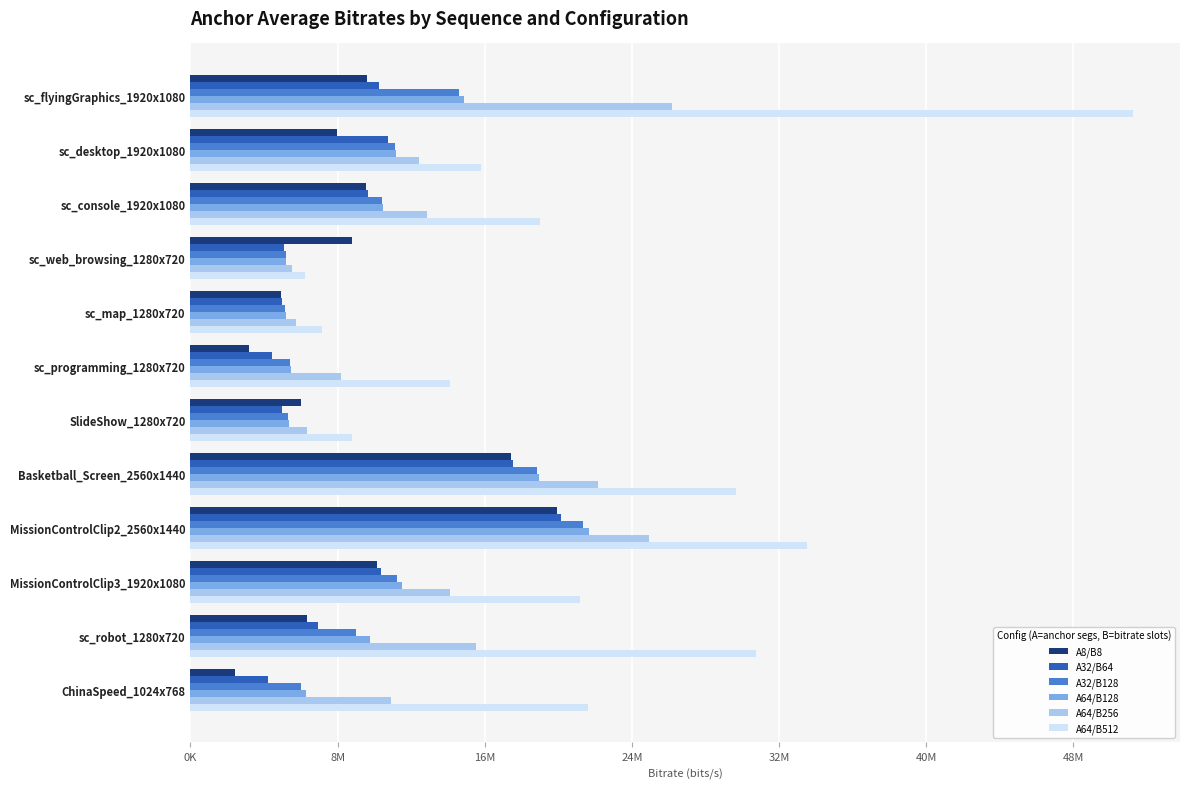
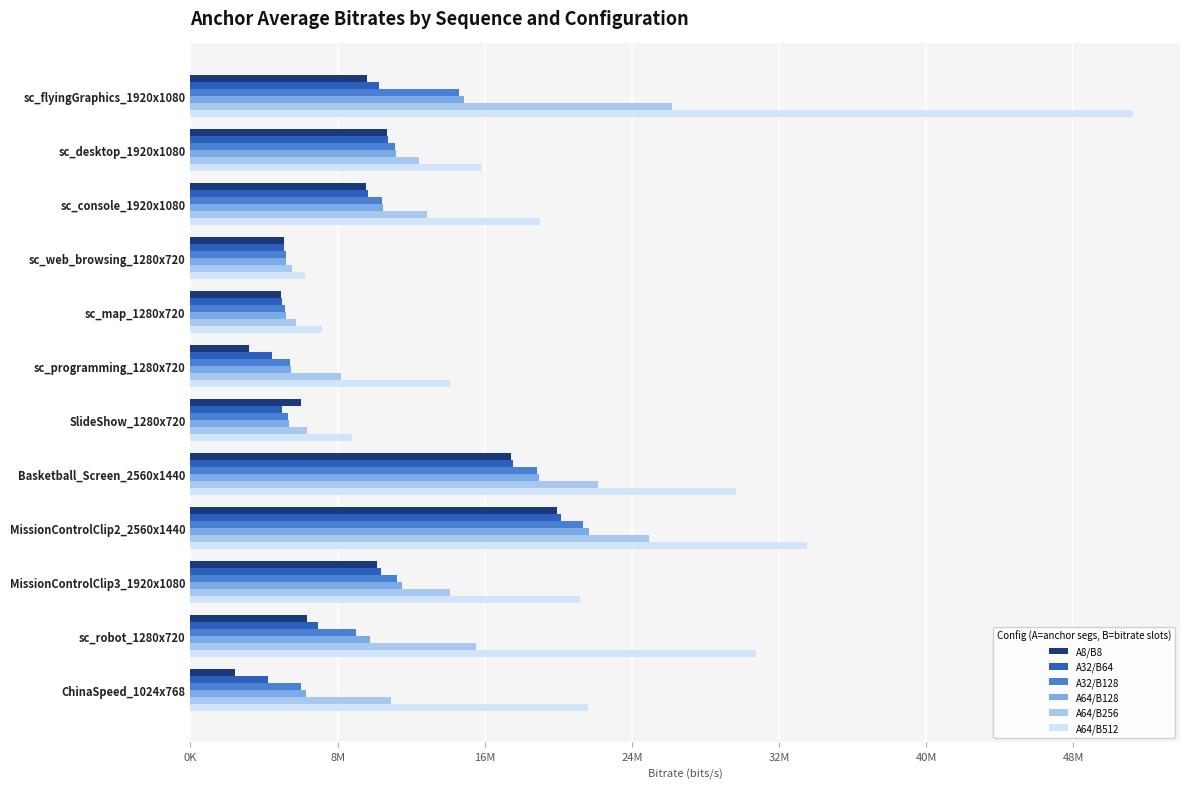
  {
    "A8/B8": {
      "sc_flyingGraphics_1920x1080": 9600000,
-     "sc_desktop_1920x1080": 8000000,
+     "sc_desktop_1920x1080": 10700000,
      "sc_console_1920x1080": 9500000,
-     "sc_web_browsing_1280x720": 8800000,
+     "sc_web_browsing_1280x720": 5100000,
      "sc_map_1280x720": 4900000,
      "sc_programming_1280x720": 3200000,
      "SlideShow_1280x720": 6000000,
      "Basketball_Screen_2560x1440": 17400000,
      "MissionControlClip2_2560x1440": 19900000,
      "MissionControlClip3_1920x1080": 10200000,
      "sc_robot_1280x720": 6300000,
      "ChinaSpeed_1024x768": 2400000
    }
  }
